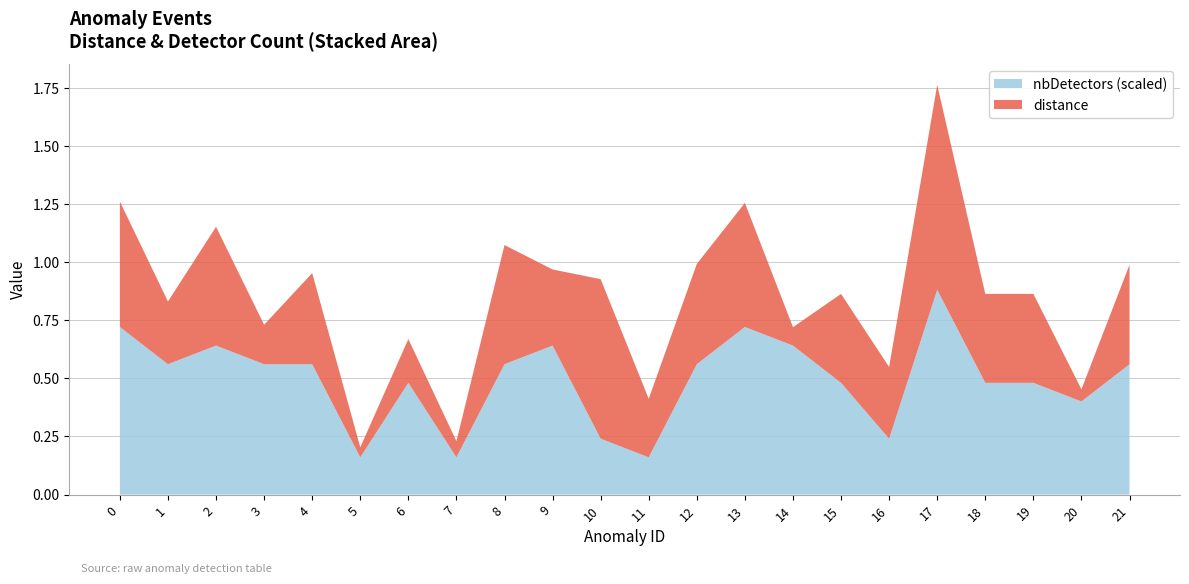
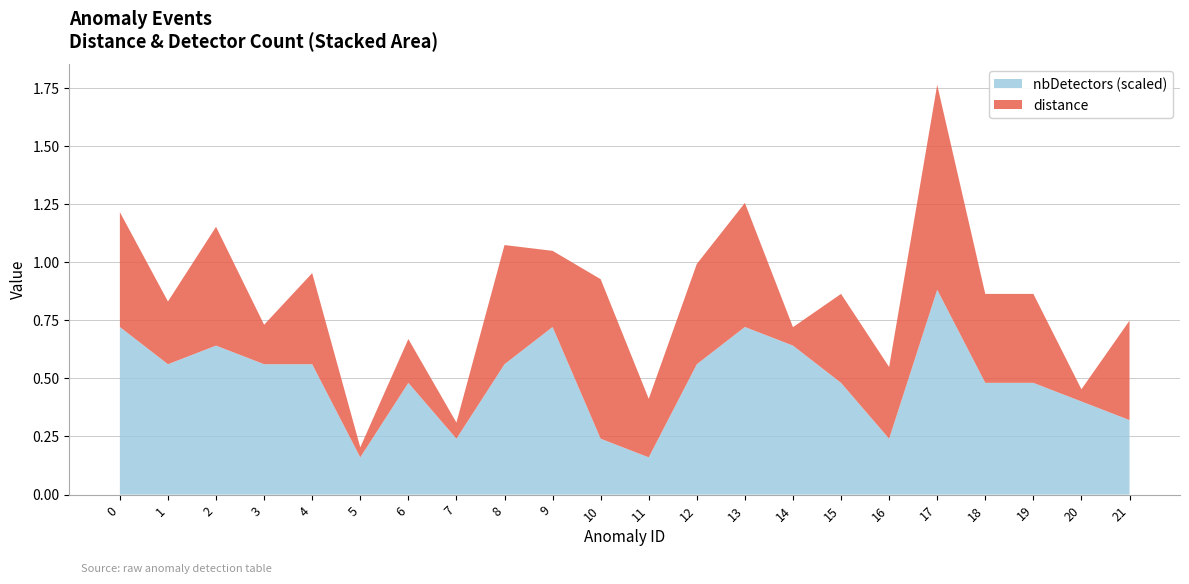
  {
    "nbDetectors (scaled)": {
      "0": 0.72,
      "1": 0.56,
      "2": 0.64,
      "3": 0.56,
      "4": 0.56,
      "5": 0.16,
      "6": 0.48,
-     "7": 0.16,
+     "7": 0.24,
      "8": 0.56,
-     "9": 0.64,
+     "9": 0.72,
      "10": 0.24,
      "11": 0.16,
      "12": 0.56,
      "13": 0.72,
      "14": 0.64,
      "15": 0.48,
      "16": 0.24,
      "17": 0.88,
      "18": 0.48,
      "19": 0.48,
      "20": 0.40,
-     "21": 0.56
+     "21": 0.32
    },
    "distance": {
-     "0": 0.54,
+     "0": 0.49,
      "1": 0.27,
      "2": 0.51,
      "3": 0.17,
      "4": 0.39,
      "5": 0.04,
      "6": 0.19,
      "7": 0.07,
      "8": 0.51,
      "9": 0.33,
      "10": 0.69,
      "11": 0.25,
      "12": 0.43,
      "13": 0.53,
      "14": 0.08,
      "15": 0.38,
      "16": 0.31,
      "17": 0.88,
      "18": 0.38,
      "19": 0.38,
      "20": 0.05,
      "21": 0.43
    }
  }
